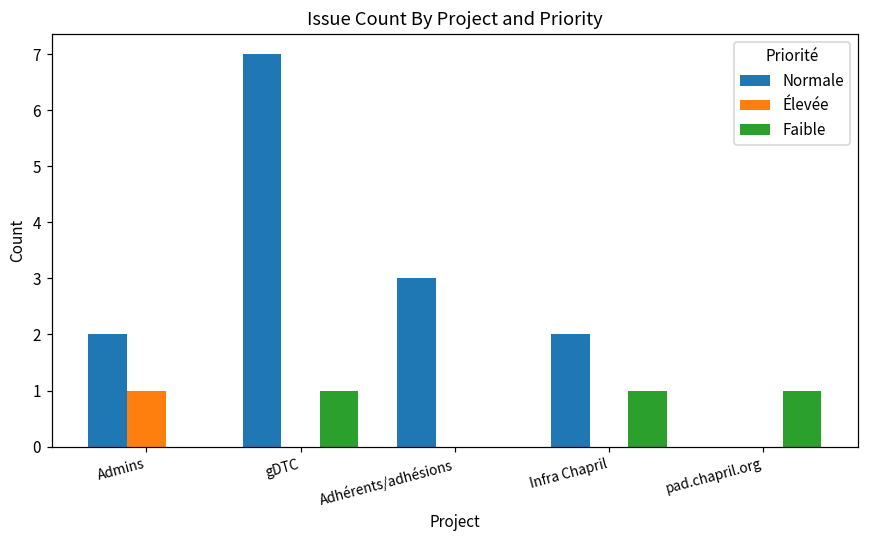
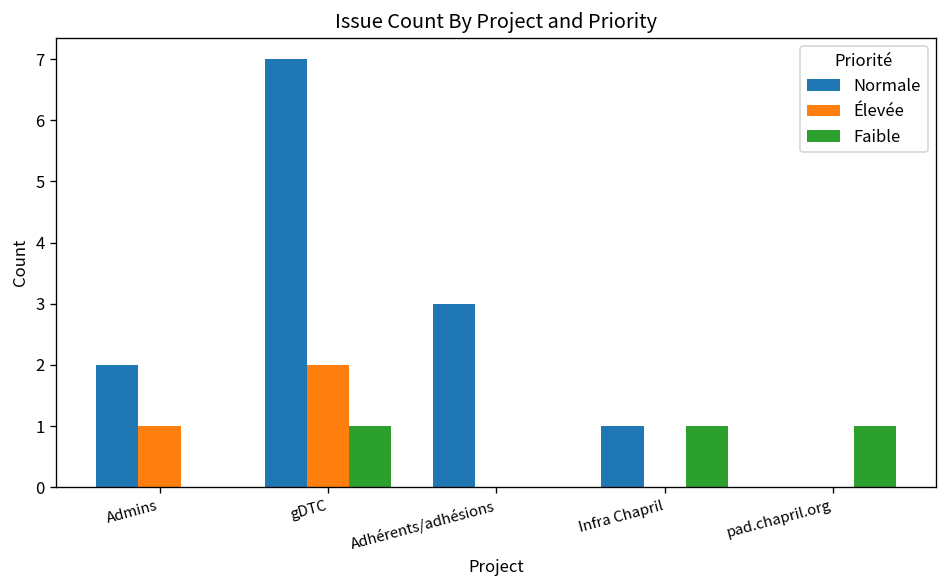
  {
    "Normale": {
      "Admins": 2,
      "gDTC": 7,
      "Adhérents/adhésions": 3,
-     "Infra Chapril": 2,
+     "Infra Chapril": 1,
      "pad.chapril.org": 0
    },
    "Élevée": {
      "Admins": 1,
-     "gDTC": 0,
+     "gDTC": 2,
      "Adhérents/adhésions": 0,
      "Infra Chapril": 0,
      "pad.chapril.org": 0
    },
    "Faible": {
      "Admins": 0,
      "gDTC": 1,
      "Adhérents/adhésions": 0,
      "Infra Chapril": 1,
      "pad.chapril.org": 1
    }
  }
